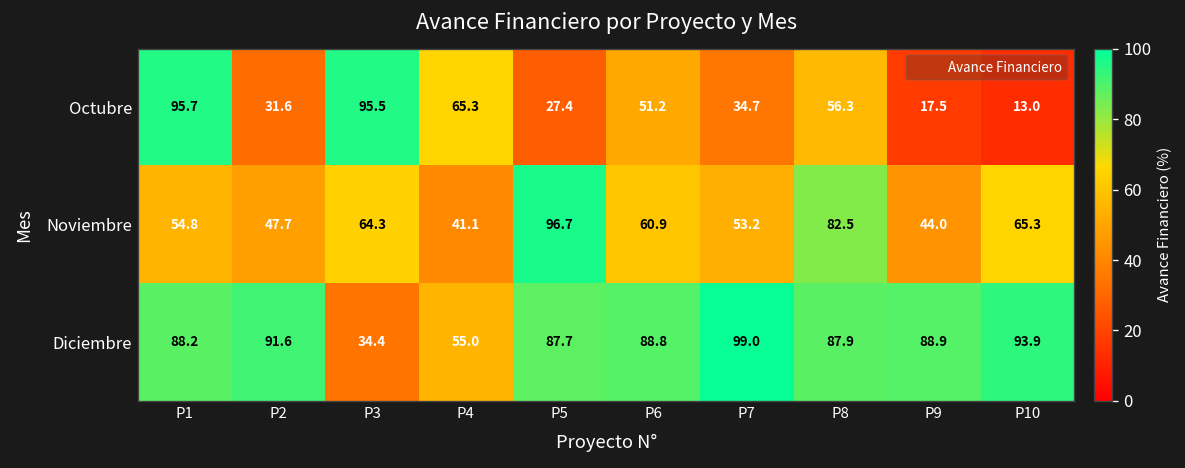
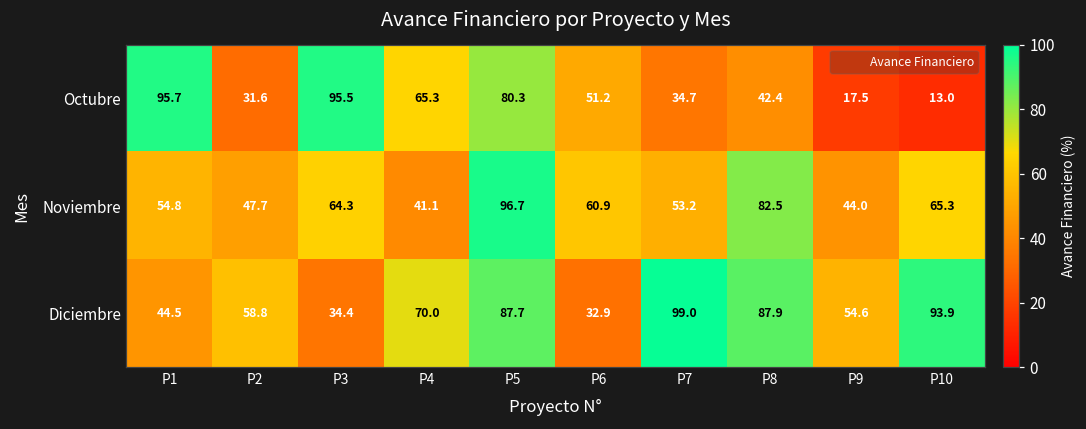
  {
    "Octubre": {
      "P1": 95.7,
      "P2": 31.6,
      "P3": 95.5,
      "P4": 65.3,
-     "P5": 27.4,
+     "P5": 80.3,
      "P6": 51.2,
      "P7": 34.7,
-     "P8": 56.3,
+     "P8": 42.4,
      "P9": 17.5,
      "P10": 13.0
    },
    "Noviembre": {
      "P1": 54.8,
      "P2": 47.7,
      "P3": 64.3,
      "P4": 41.1,
      "P5": 96.7,
      "P6": 60.9,
      "P7": 53.2,
      "P8": 82.5,
      "P9": 44.0,
      "P10": 65.3
    },
    "Diciembre": {
-     "P1": 88.2,
-     "P2": 91.6,
+     "P1": 44.5,
+     "P2": 58.8,
      "P3": 34.4,
-     "P4": 55.0,
+     "P4": 70.0,
      "P5": 87.7,
-     "P6": 88.8,
+     "P6": 32.9,
      "P7": 99.0,
      "P8": 87.9,
-     "P9": 88.9,
+     "P9": 54.6,
      "P10": 93.9
    }
  }
